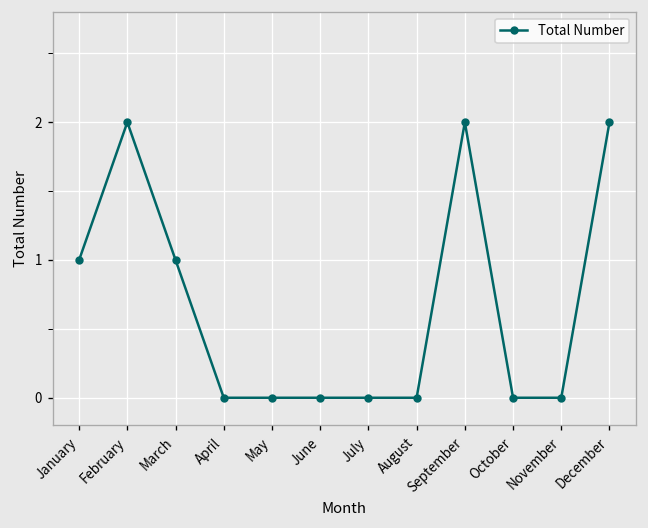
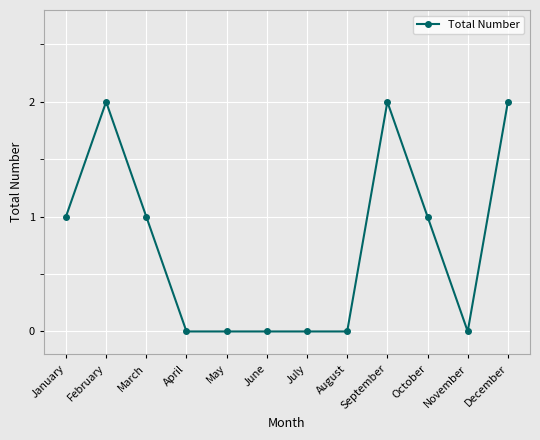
  {
    "January": 1,
    "February": 2,
    "March": 1,
    "April": 0,
    "May": 0,
    "June": 0,
    "July": 0,
    "August": 0,
    "September": 2,
-   "October": 0,
+   "October": 1,
    "November": 0,
    "December": 2
  }
